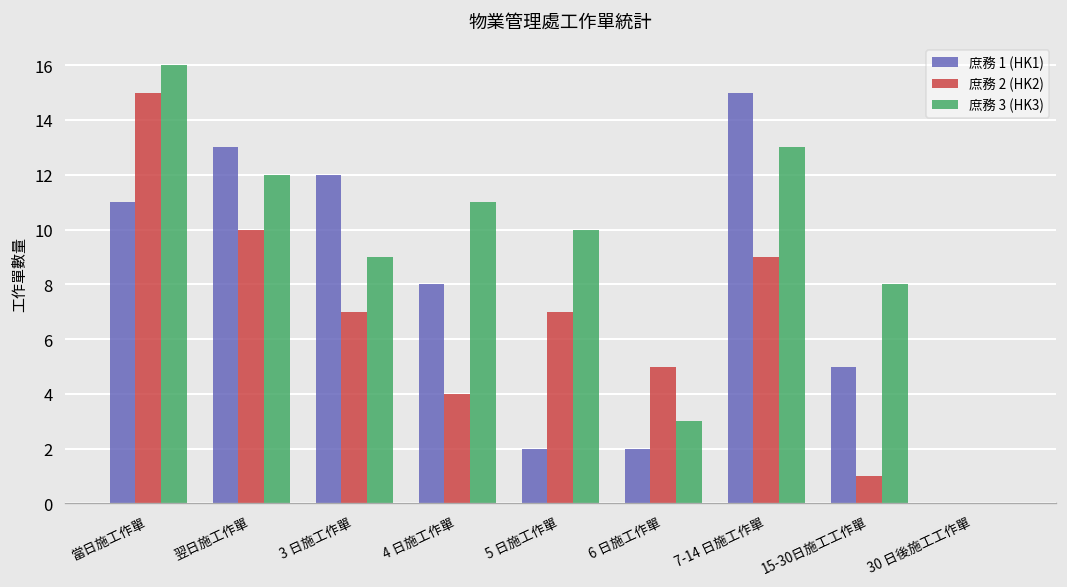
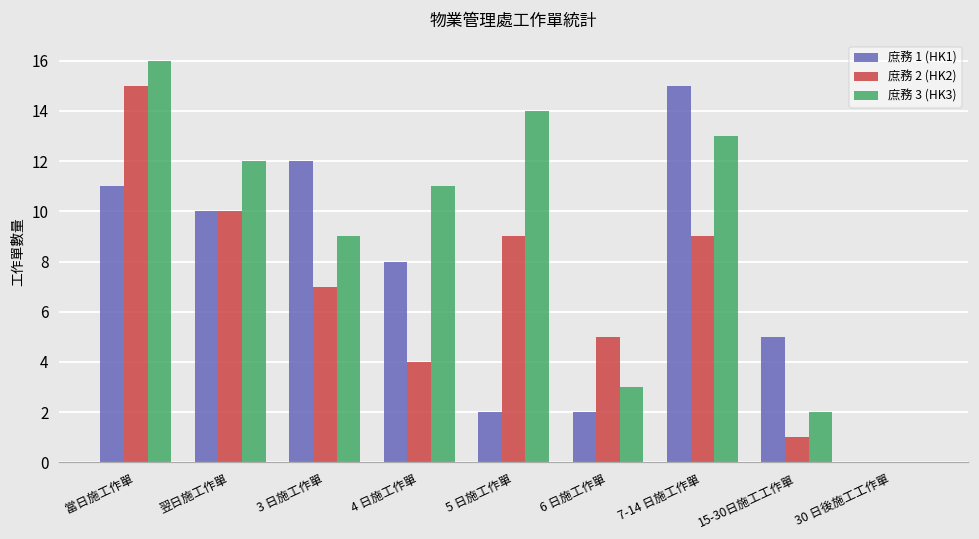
  {
    "庶務 1 (HK1)": {
      "當日施工作單": 11,
-     "翌日施工作單": 13,
+     "翌日施工作單": 10,
      "3 日施工作單": 12,
      "4 日施工作單": 8,
      "5 日施工作單": 2,
      "6 日施工作單": 2,
      "7-14 日施工作單": 15,
      "15-30日施工工作單": 5,
      "30 日後施工工作單": 0
    },
    "庶務 2 (HK2)": {
      "當日施工作單": 15,
      "翌日施工作單": 10,
      "3 日施工作單": 7,
      "4 日施工作單": 4,
-     "5 日施工作單": 7,
+     "5 日施工作單": 9,
      "6 日施工作單": 5,
      "7-14 日施工作單": 9,
      "15-30日施工工作單": 1,
      "30 日後施工工作單": 0
    },
    "庶務 3 (HK3)": {
      "當日施工作單": 16,
      "翌日施工作單": 12,
      "3 日施工作單": 9,
      "4 日施工作單": 11,
-     "5 日施工作單": 10,
+     "5 日施工作單": 14,
      "6 日施工作單": 3,
      "7-14 日施工作單": 13,
-     "15-30日施工工作單": 8,
+     "15-30日施工工作單": 2,
      "30 日後施工工作單": 0
    }
  }
